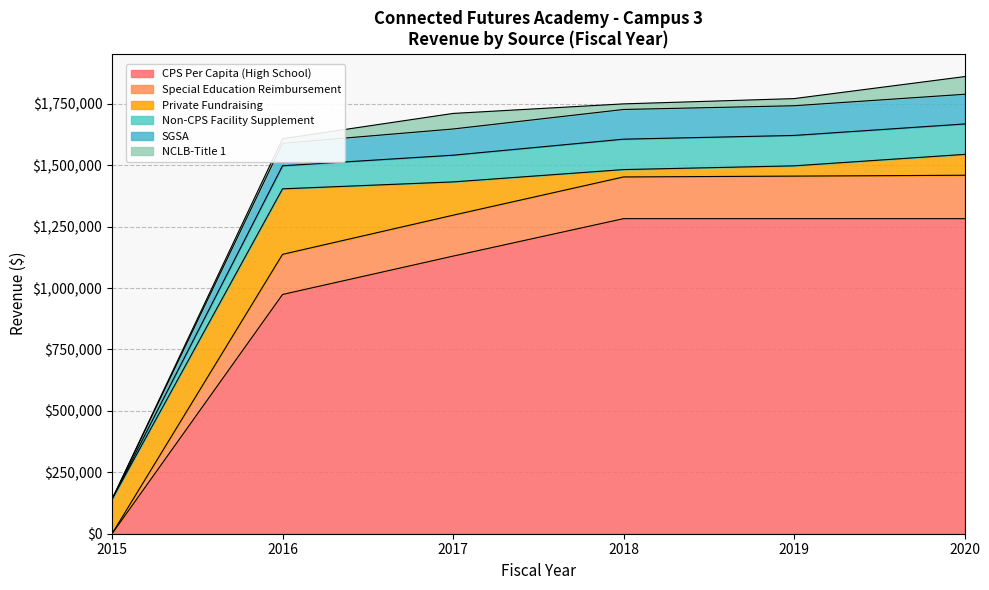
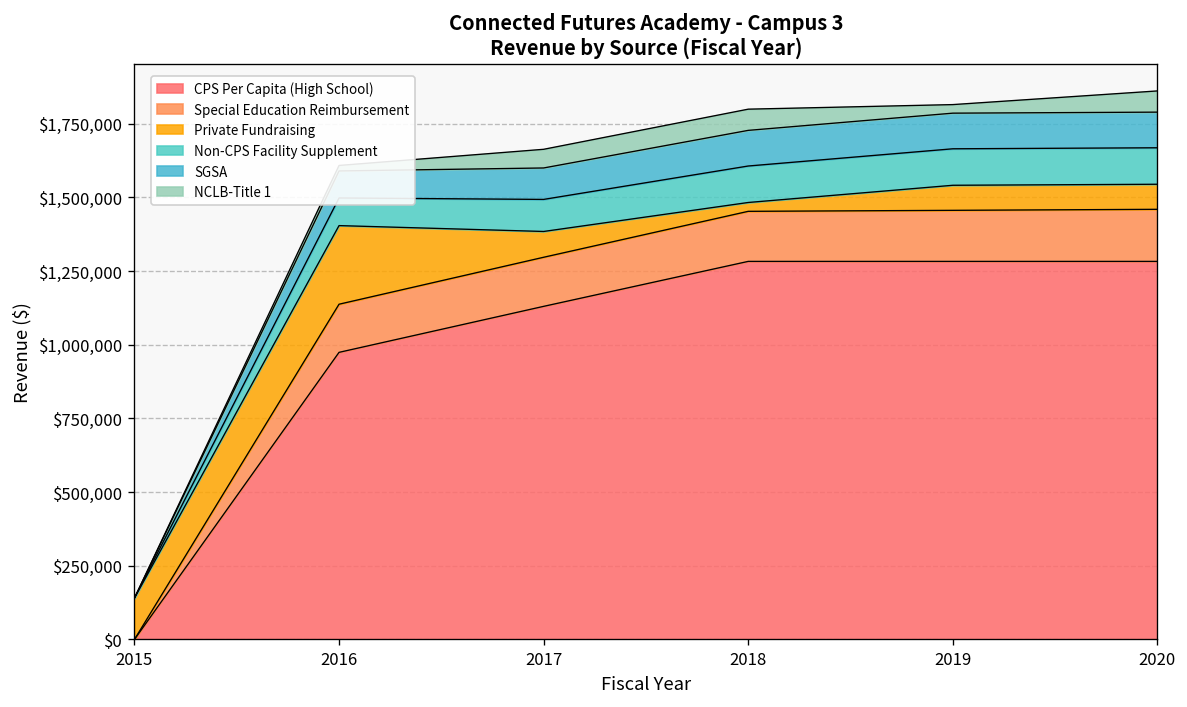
  {
    "Private Fundraising": {
      "2016": "$270,000",
-     "2017": "$140,000",
+     "2017": "$90,000",
      "2018": "$30,000",
-     "2019": "$40,000",
+     "2019": "$90,000",
      "2020": "$90,000"
    },
    "NCLB-Title 1": {
      "2017": "$60,000",
-     "2018": "$20,000",
+     "2018": "$70,000",
      "2019": "$30,000",
      "2020": "$70,000"
    }
  }
